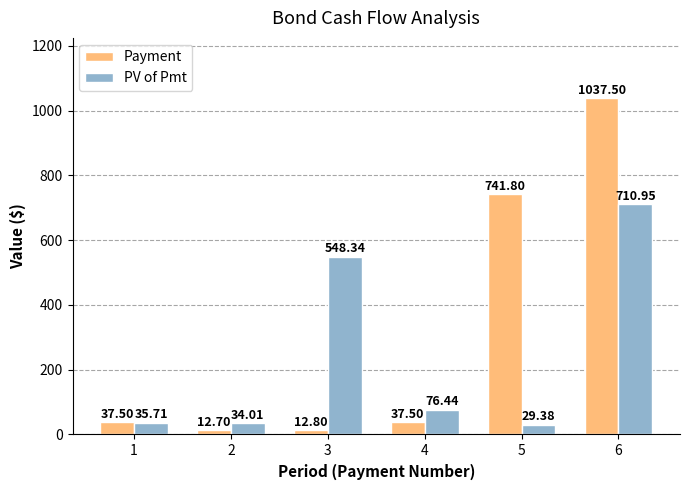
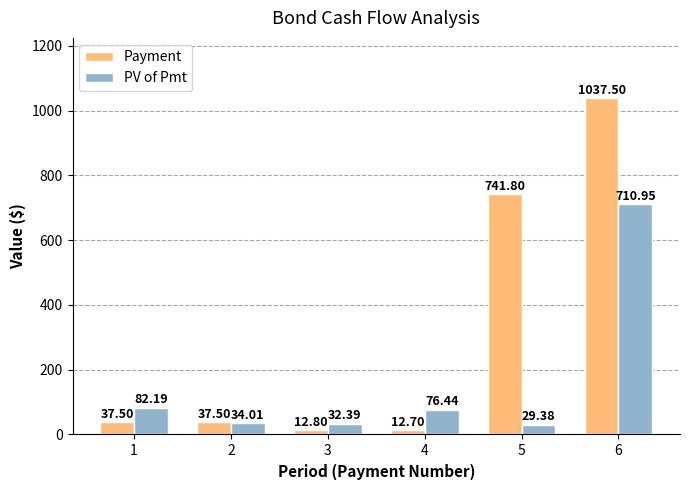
  {
    "Payment": {
      "1": 37.50,
-     "2": 12.70,
+     "2": 37.50,
      "3": 12.80,
-     "4": 37.50,
+     "4": 12.70,
      "5": 741.80,
      "6": 1037.50
    },
    "PV of Pmt": {
-     "1": 35.71,
+     "1": 82.19,
      "2": 34.01,
-     "3": 548.34,
+     "3": 32.39,
      "4": 76.44,
      "5": 29.38,
      "6": 710.95
    }
  }
